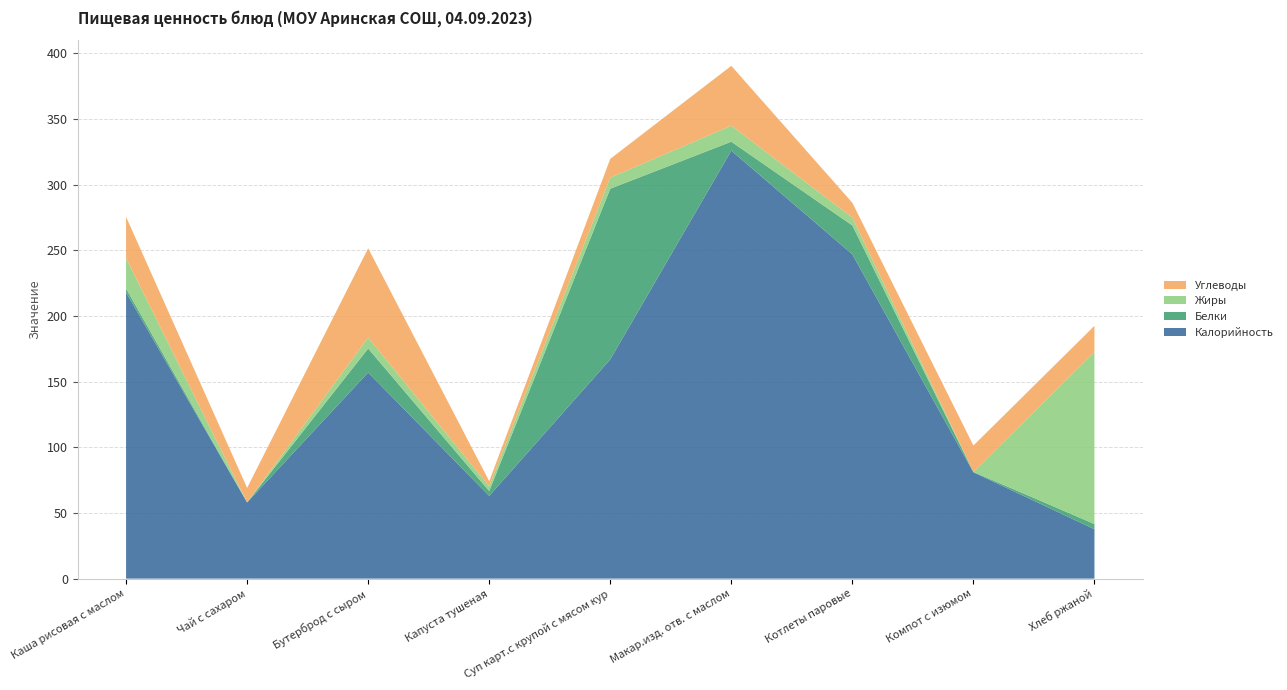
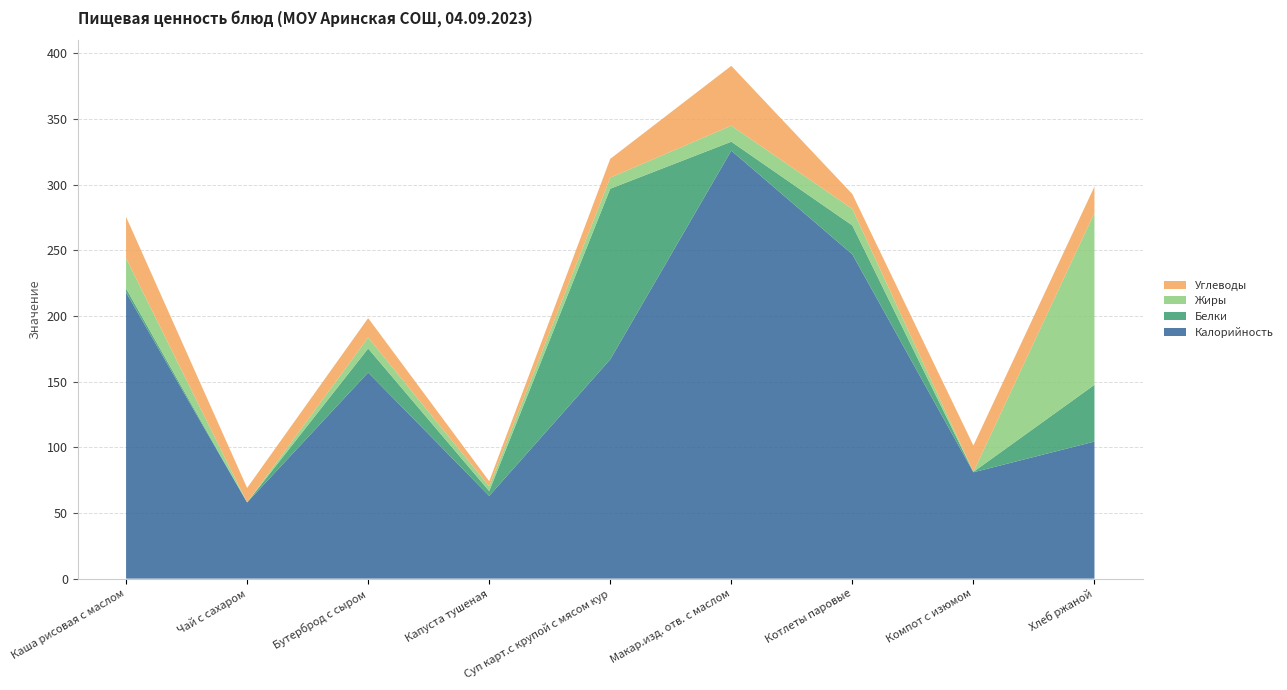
  {
    "Калорийность": {
      "Каша рисовая с маслом": 218,
      "Бутерброд с сыром": 157,
      "Капуста тушеная": 63,
      "Суп карт.с крупой с мясом кур": 167,
      "Макар.изд. отв. с маслом": 326,
      "Котлеты паровые": 247,
-     "Хлеб ржаной": 38
+     "Хлеб ржаной": 104
    },
    "Белки": {
      "Каша рисовая с маслом": 3,
      "Бутерброд с сыром": 18,
      "Капуста тушеная": 4,
      "Суп карт.с крупой с мясом кур": 130,
      "Макар.изд. отв. с маслом": 7,
      "Котлеты паровые": 22,
-     "Хлеб ржаной": 4
+     "Хлеб ржаной": 43
    },
    "Жиры": {
      "Каша рисовая с маслом": 23,
      "Бутерброд с сыром": 8,
      "Капуста тушеная": 4,
      "Суп карт.с крупой с мясом кур": 8,
      "Макар.изд. отв. с маслом": 12,
-     "Котлеты паровые": 6,
+     "Котлеты паровые": 13,
      "Хлеб ржаной": 131
    },
    "Углеводы": {
      "Каша рисовая с маслом": 32,
      "Чай с сахаром": 11,
-     "Бутерброд с сыром": 68,
+     "Бутерброд с сыром": 15,
      "Капуста тушеная": 4,
      "Суп карт.с крупой с мясом кур": 14,
      "Макар.изд. отв. с маслом": 46,
      "Котлеты паровые": 11,
      "Компот с изюмом": 20,
      "Хлеб ржаной": 20
    }
  }
